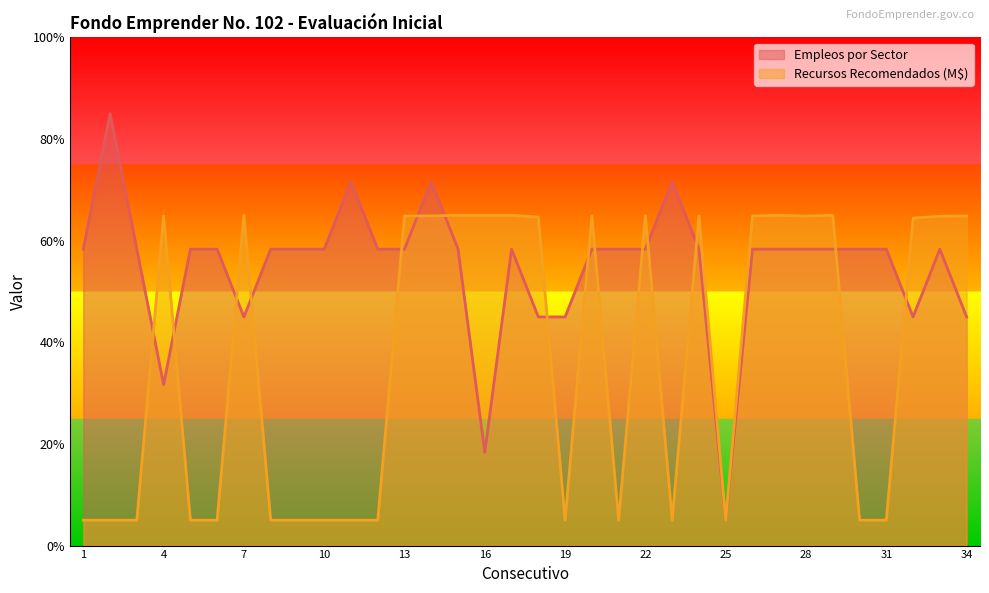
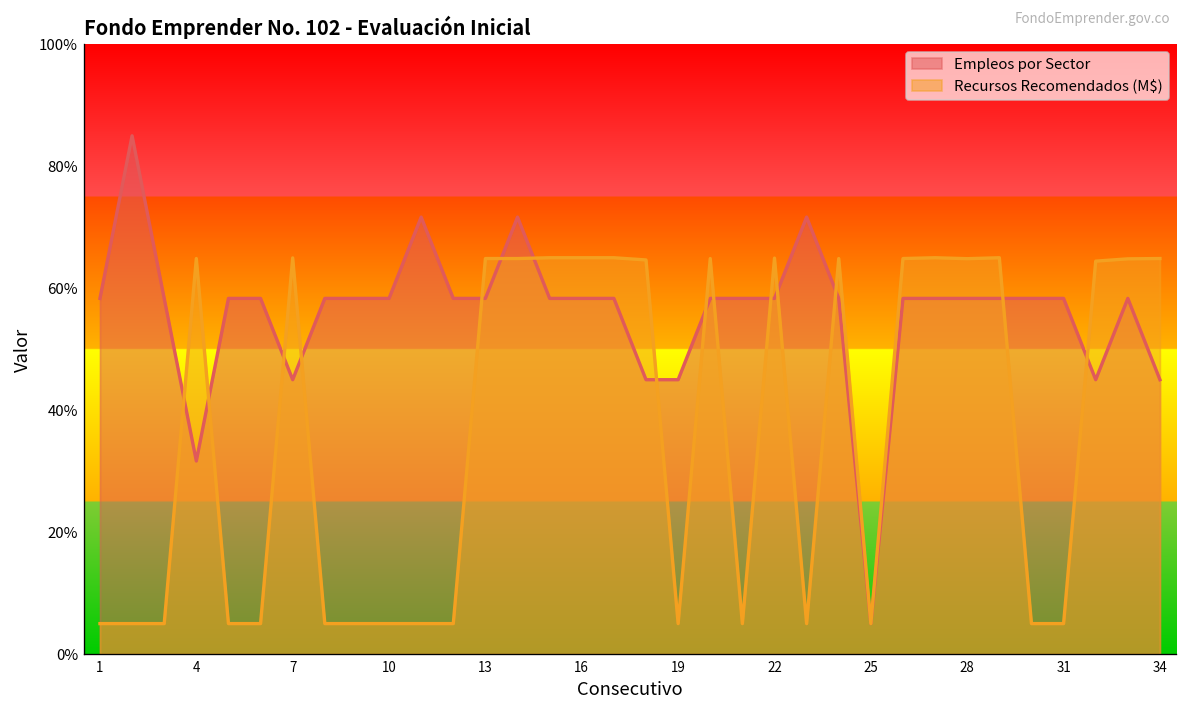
  {
    "Empleos por Sector": {
      "1": "58%",
      "4": "32%",
      "7": "45%",
      "10": "58%",
      "13": "58%",
-     "16": "18%",
+     "16": "58%",
      "19": "45%",
      "22": "58%",
      "28": "58%",
      "31": "58%",
      "34": "45%"
    },
    "Recursos Recomendados (M$)": {
      "1": "5%",
      "4": "65%",
      "7": "65%",
      "10": "5%",
      "13": "65%",
      "16": "65%",
      "19": "5%",
      "22": "65%",
      "28": "65%",
      "31": "5%",
      "34": "65%"
    }
  }
